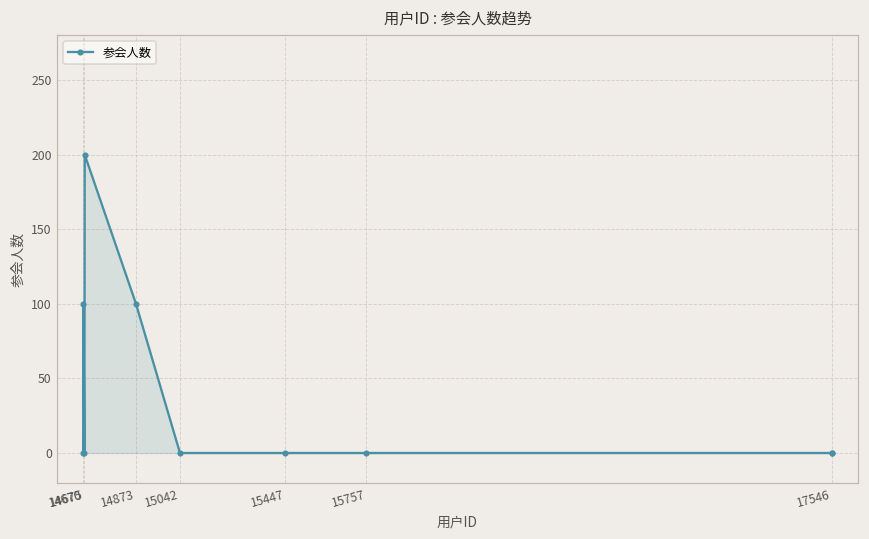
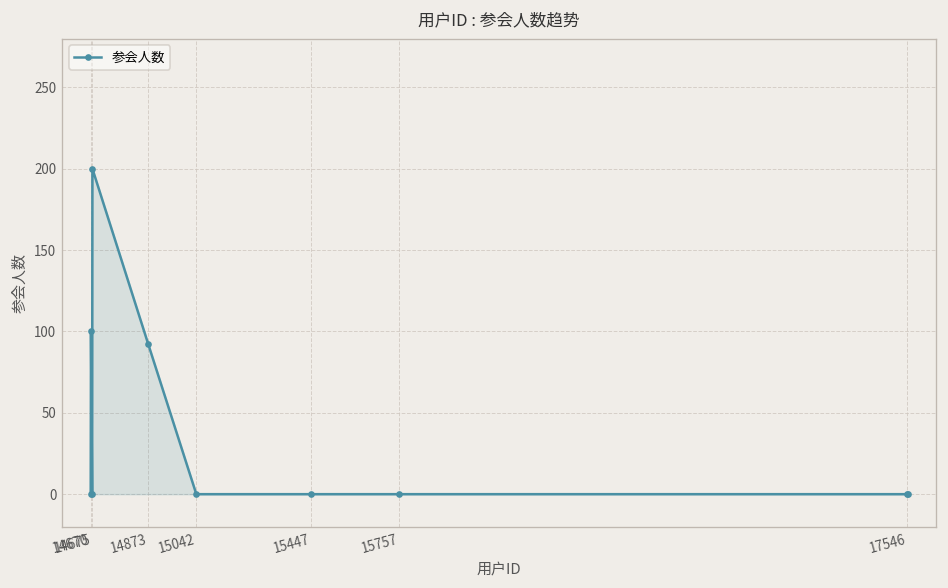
  {
    "14670": 0,
    "14675": 0,
-   "14873": 100,
+   "14873": 92,
    "15042": 0,
    "15447": 0,
    "15757": 0,
    "17546": 0
  }
